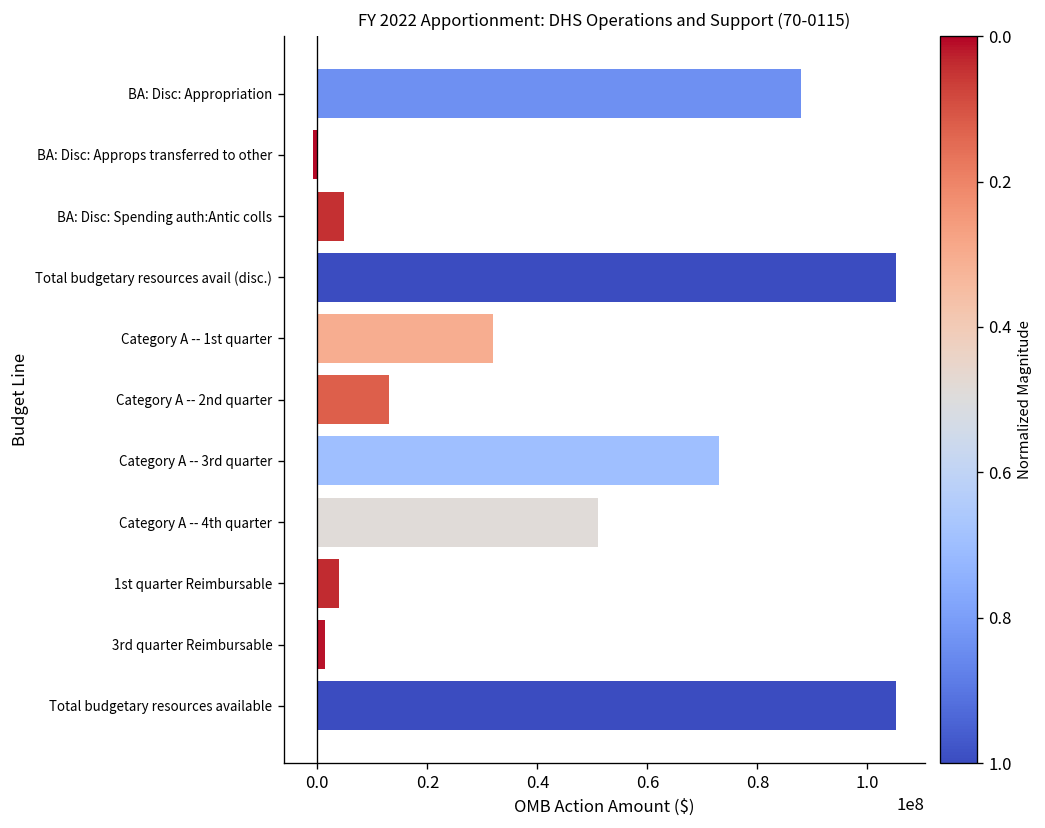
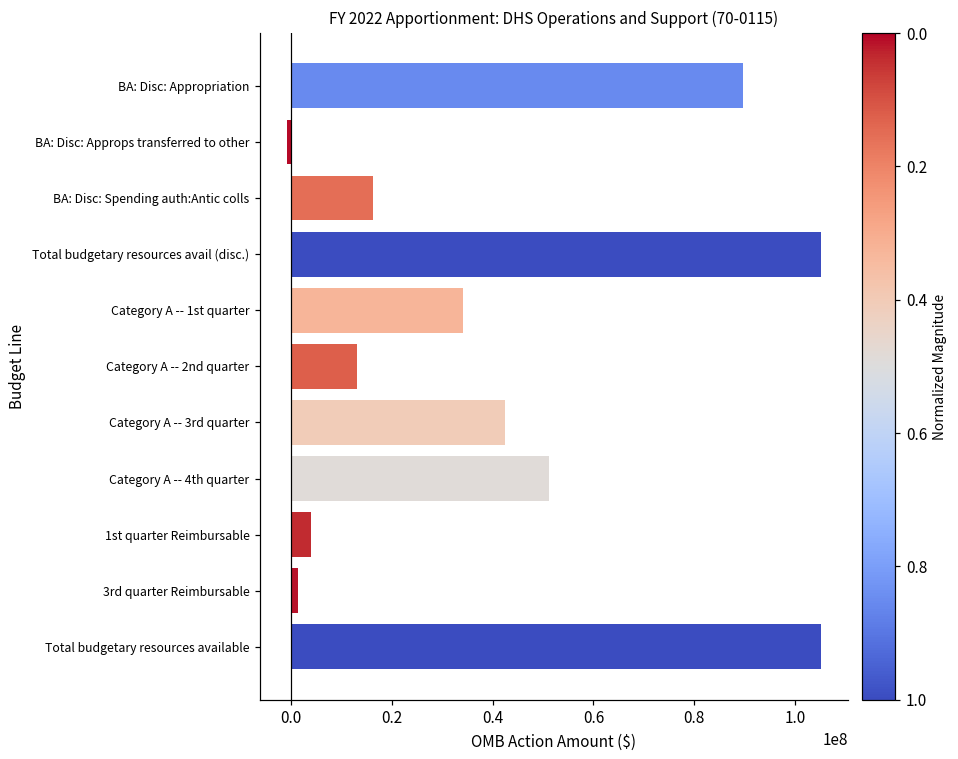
  {
-   "BA: Disc: Appropriation": 88000000,
+   "BA: Disc: Appropriation": 90000000,
    "BA: Disc: Approps transferred to other": -1000000,
-   "BA: Disc: Spending auth:Antic colls": 5000000,
+   "BA: Disc: Spending auth:Antic colls": 16000000,
    "Total budgetary resources avail (disc.)": 105000000,
-   "Category A -- 1st quarter": 32000000,
+   "Category A -- 1st quarter": 34000000,
    "Category A -- 2nd quarter": 13000000,
-   "Category A -- 3rd quarter": 73000000,
+   "Category A -- 3rd quarter": 42000000,
    "Category A -- 4th quarter": 51000000,
    "1st quarter Reimbursable": 4000000,
    "3rd quarter Reimbursable": 1000000,
    "Total budgetary resources available": 105000000
  }
